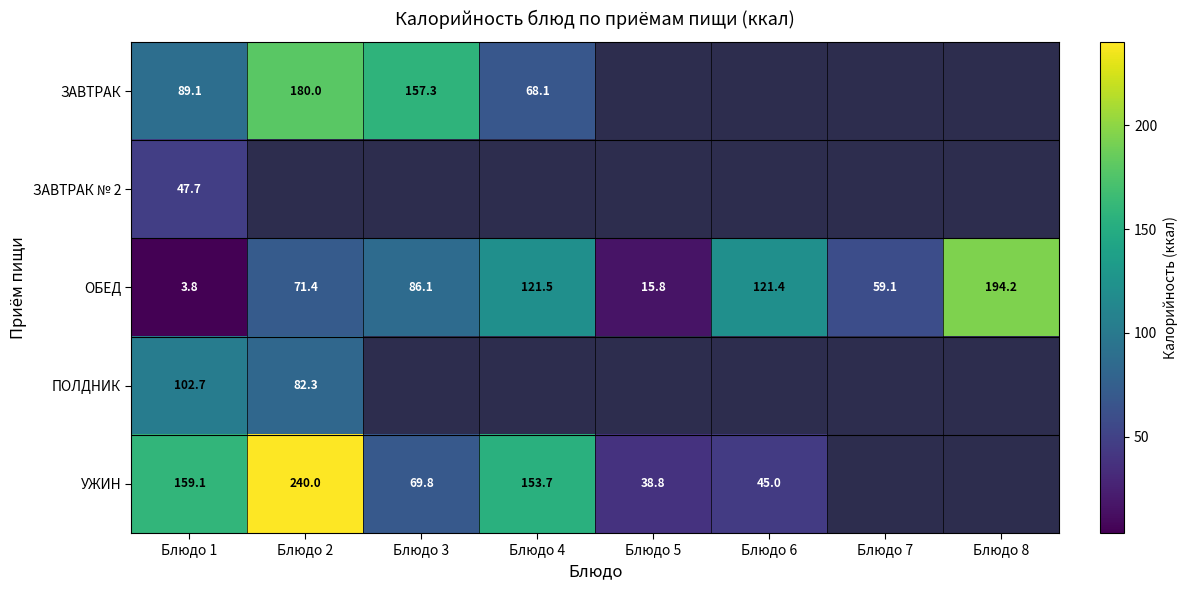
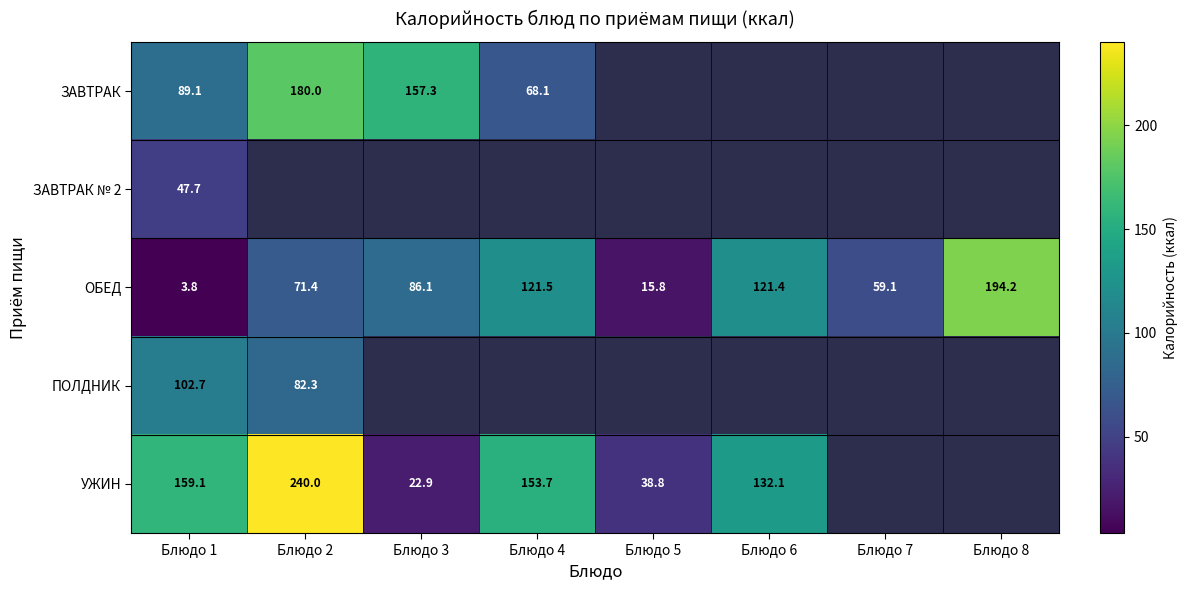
  {
    "ЗАВТРАК": {
      "Блюдо 1": 89.1,
      "Блюдо 2": 180.0,
      "Блюдо 3": 157.3,
      "Блюдо 4": 68.1
    },
    "ЗАВТРАК № 2": {
      "Блюдо 1": 47.7
    },
    "ОБЕД": {
      "Блюдо 1": 3.8,
      "Блюдо 2": 71.4,
      "Блюдо 3": 86.1,
      "Блюдо 4": 121.5,
      "Блюдо 5": 15.8,
      "Блюдо 6": 121.4,
      "Блюдо 7": 59.1,
      "Блюдо 8": 194.2
    },
    "ПОЛДНИК": {
      "Блюдо 1": 102.7,
      "Блюдо 2": 82.3
    },
    "УЖИН": {
      "Блюдо 1": 159.1,
      "Блюдо 2": 240.0,
-     "Блюдо 3": 69.8,
+     "Блюдо 3": 22.9,
      "Блюдо 4": 153.7,
      "Блюдо 5": 38.8,
-     "Блюдо 6": 45.0
+     "Блюдо 6": 132.1
    }
  }
